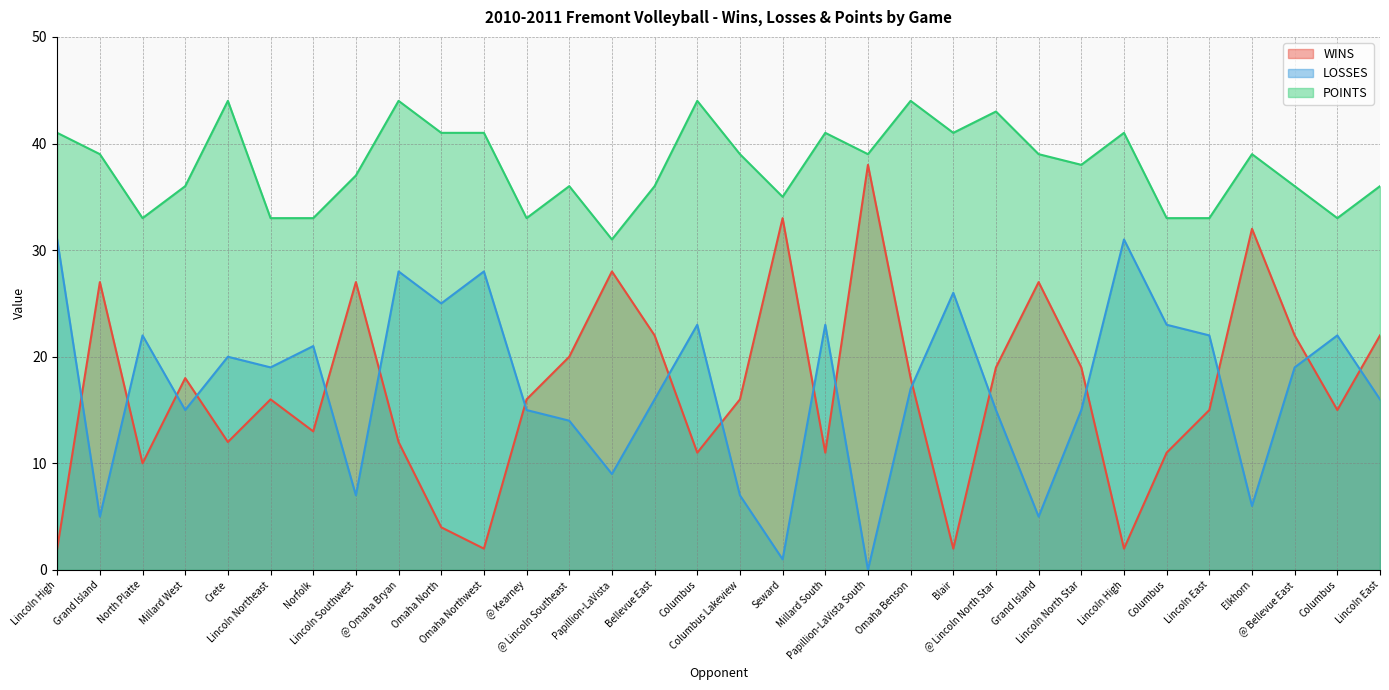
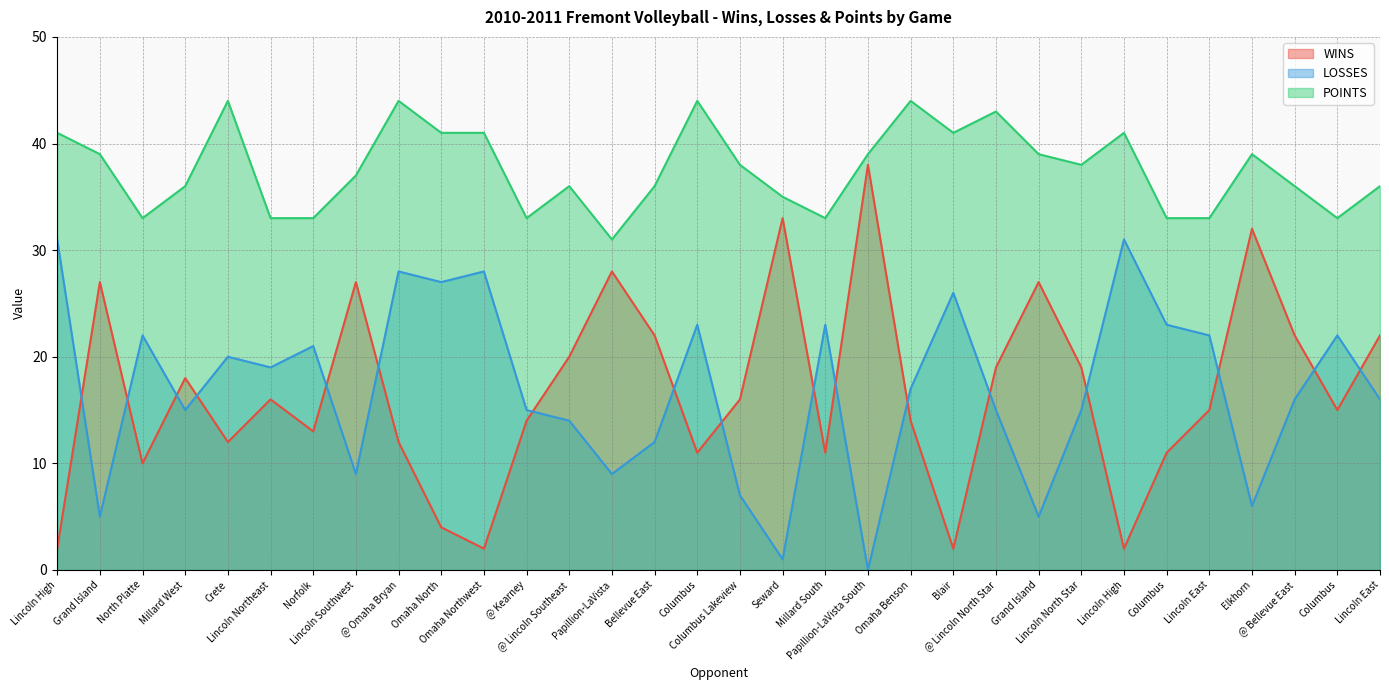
  {
    "WINS": {
      "North Platte": 10,
      "Millard West": 18,
      "Crete": 12,
      "Lincoln Northeast": 16,
      "Norfolk": 13,
      "Lincoln Southwest": 27,
      "@ Omaha Bryan": 12,
      "Omaha North": 4,
      "Omaha Northwest": 2,
-     "@ Kearney": 16,
+     "@ Kearney": 14,
      "@ Lincoln Southeast": 20,
      "Papillion-LaVista": 28,
      "Bellevue East": 22,
      "Columbus Lakeview": 16,
      "Seward": 33,
      "Millard South": 11,
      "Papillion-LaVista South": 38,
-     "Omaha Benson": 18,
+     "Omaha Benson": 14,
      "Blair": 2,
      "@ Lincoln North Star": 19,
      "Lincoln North Star": 19,
      "Elkhorn": 32,
      "@ Bellevue East": 22
    },
    "LOSSES": {
      "North Platte": 22,
      "Millard West": 15,
      "Crete": 20,
      "Lincoln Northeast": 19,
      "Norfolk": 21,
-     "Lincoln Southwest": 7,
+     "Lincoln Southwest": 9,
      "@ Omaha Bryan": 28,
-     "Omaha North": 25,
+     "Omaha North": 27,
      "Omaha Northwest": 28,
      "@ Kearney": 15,
      "@ Lincoln Southeast": 14,
      "Papillion-LaVista": 9,
-     "Bellevue East": 16,
+     "Bellevue East": 12,
      "Columbus Lakeview": 7,
      "Seward": 1,
      "Millard South": 23,
      "Papillion-LaVista South": 0,
      "Omaha Benson": 17,
      "Blair": 26,
      "@ Lincoln North Star": 15,
      "Lincoln North Star": 15,
      "Elkhorn": 6,
-     "@ Bellevue East": 19
+     "@ Bellevue East": 16
    },
    "POINTS": {
      "North Platte": 33,
      "Millard West": 36,
      "Crete": 44,
      "Lincoln Northeast": 33,
      "Norfolk": 33,
      "Lincoln Southwest": 37,
      "@ Omaha Bryan": 44,
      "Omaha North": 41,
      "Omaha Northwest": 41,
      "@ Kearney": 33,
      "@ Lincoln Southeast": 36,
      "Papillion-LaVista": 31,
      "Bellevue East": 36,
-     "Columbus Lakeview": 39,
+     "Columbus Lakeview": 38,
      "Seward": 35,
-     "Millard South": 41,
+     "Millard South": 33,
      "Papillion-LaVista South": 39,
      "Omaha Benson": 44,
      "Blair": 41,
      "@ Lincoln North Star": 43,
      "Lincoln North Star": 38,
      "Elkhorn": 39,
      "@ Bellevue East": 36
    }
  }
